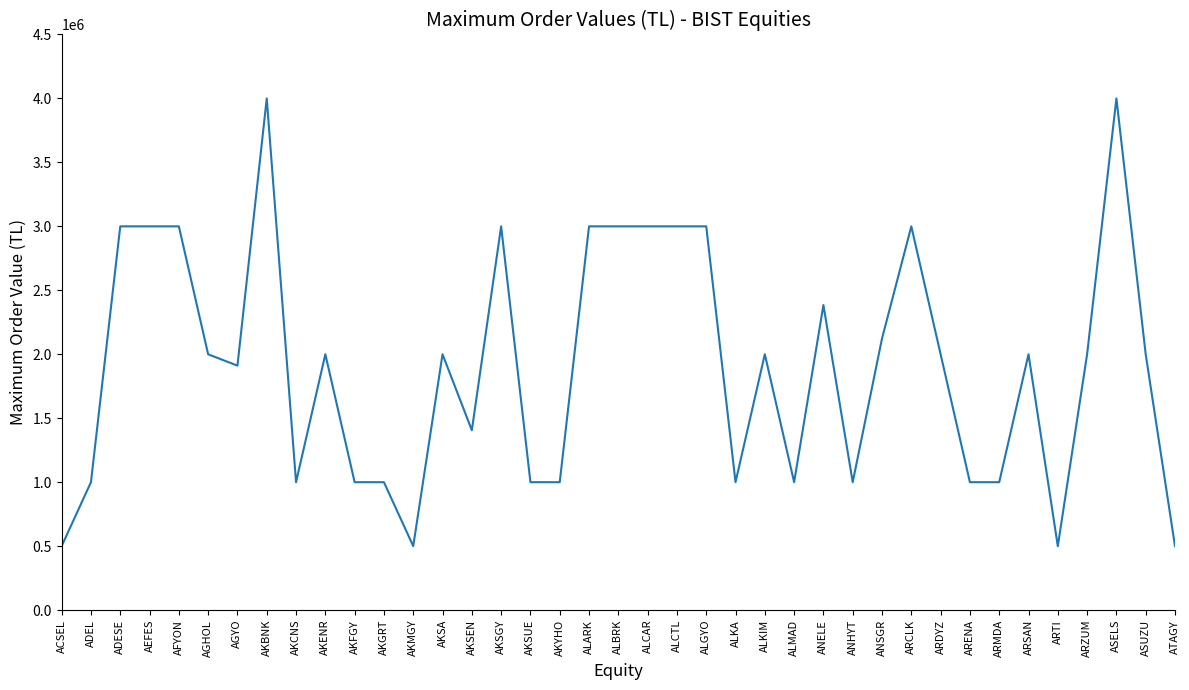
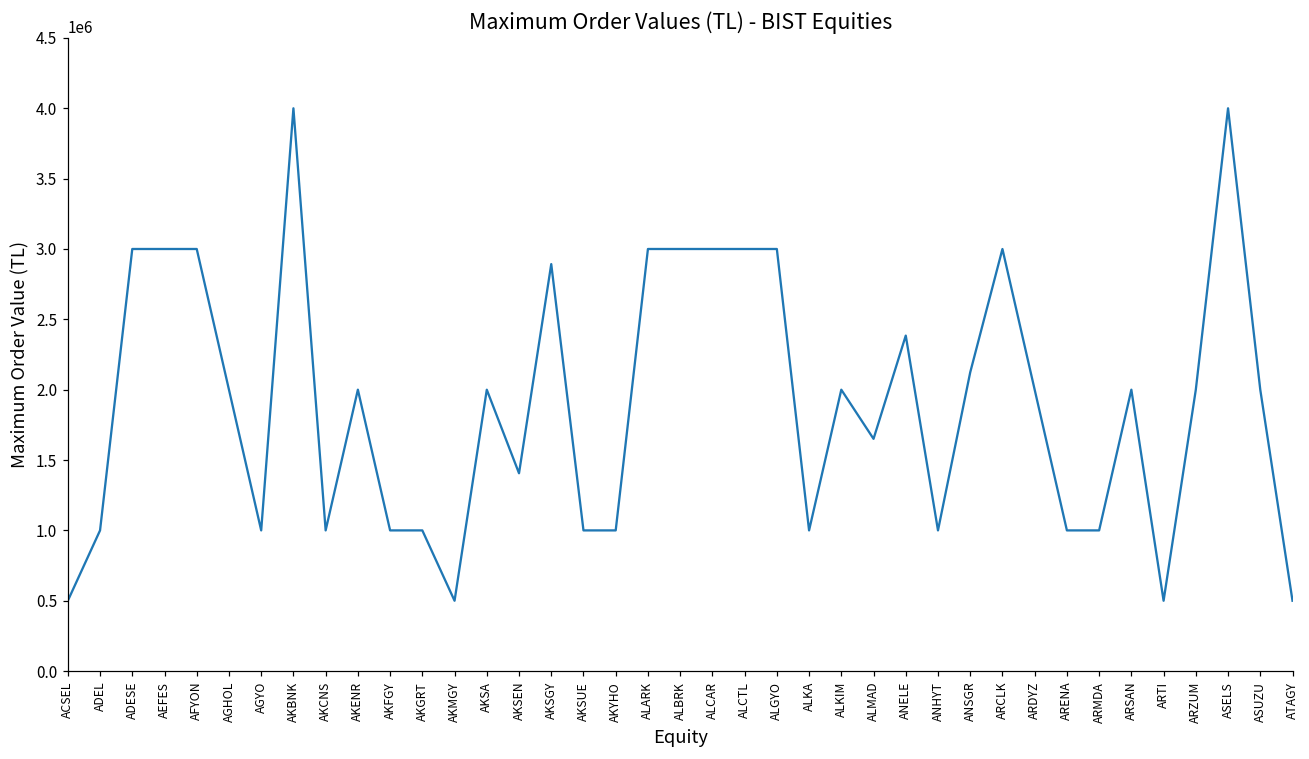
  {
    "ACSEL": 500000,
    "ADEL": 1000000,
    "ADESE": 3000000,
    "AEFES": 3000000,
    "AFYON": 3000000,
    "AGHOL": 2000000,
-   "AGYO": 1910000,
+   "AGYO": 1000000,
    "AKBNK": 4000000,
    "AKCNS": 1000000,
    "AKENR": 2000000,
    "AKFGY": 1000000,
    "AKGRT": 1000000,
    "AKMGY": 500000,
    "AKSA": 2000000,
    "AKSEN": 1410000,
-   "AKSGY": 3000000,
+   "AKSGY": 2890000,
    "AKSUE": 1000000,
    "AKYHO": 1000000,
    "ALARK": 3000000,
    "ALBRK": 3000000,
    "ALCAR": 3000000,
    "ALCTL": 3000000,
    "ALGYO": 3000000,
    "ALKA": 1000000,
    "ALKIM": 2000000,
-   "ALMAD": 1000000,
+   "ALMAD": 1650000,
    "ANELE": 2380000,
    "ANHYT": 1000000,
    "ANSGR": 2120000,
    "ARCLK": 3000000,
    "ARDYZ": 2000000,
    "ARENA": 1000000,
    "ARMDA": 1000000,
    "ARSAN": 2000000,
    "ARTI": 500000,
    "ARZUM": 2000000,
    "ASELS": 4000000,
    "ASUZU": 2000000,
    "ATAGY": 500000
  }
